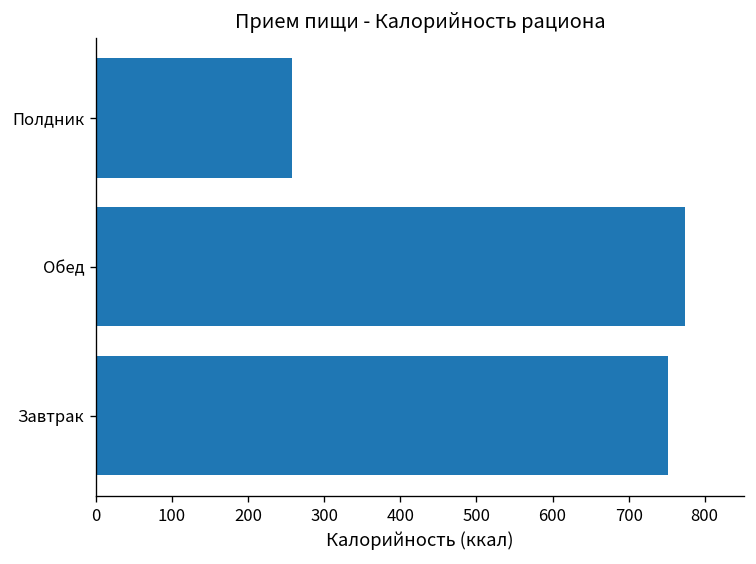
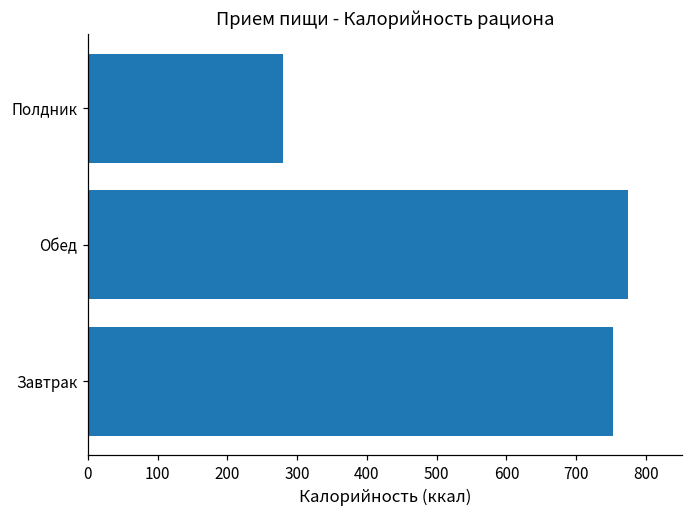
  {
-   "Полдник": 260,
+   "Полдник": 280,
    "Обед": 770,
    "Завтрак": 750
  }
